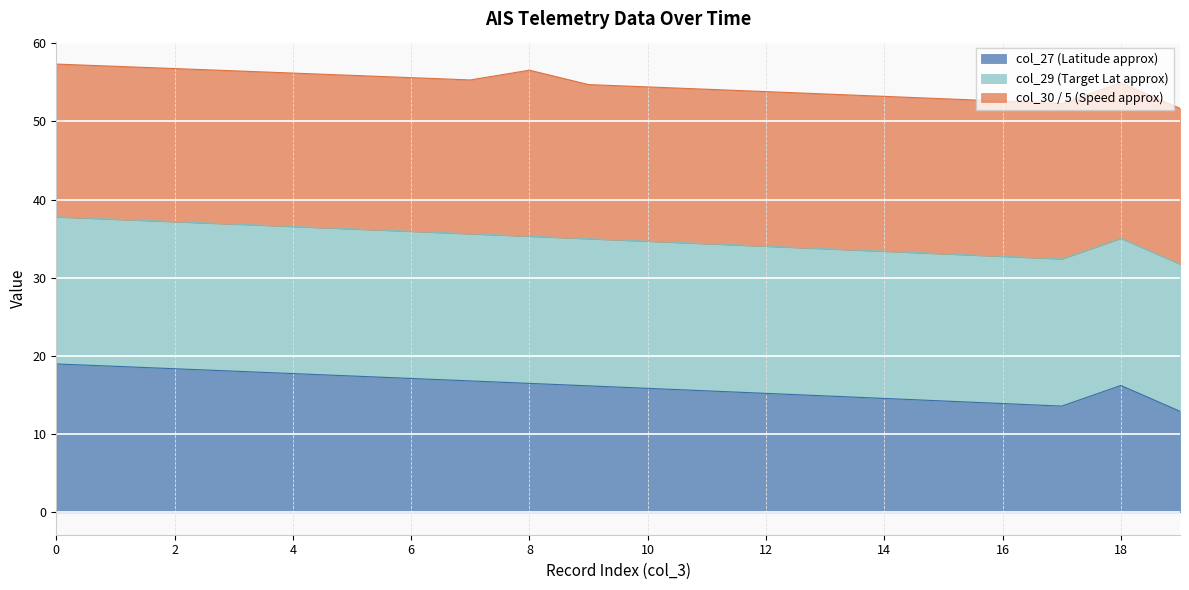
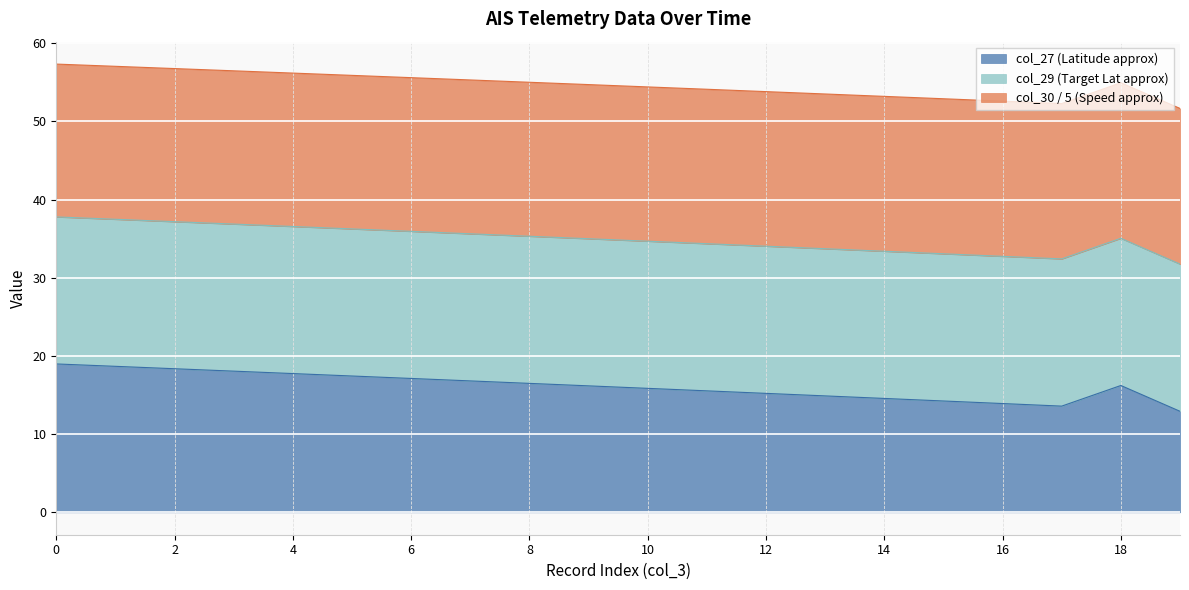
  {
    "col_27 (Latitude approx)": {
      "0": 19,
      "2": 18,
      "4": 18,
      "6": 17,
      "8": 16,
      "10": 16,
      "12": 15,
      "14": 15,
      "16": 14,
      "18": 16
    },
    "col_29 (Target Lat approx)": {
      "0": 19,
      "2": 19,
      "4": 19,
      "6": 19,
      "8": 19,
      "10": 19,
      "12": 19,
      "14": 19,
      "16": 19,
      "18": 19
    },
    "col_30 / 5 (Speed approx)": {
      "0": 20,
      "2": 20,
      "4": 20,
      "6": 20,
-     "8": 21,
+     "8": 20,
      "10": 20,
      "12": 20,
      "14": 20
    }
  }
